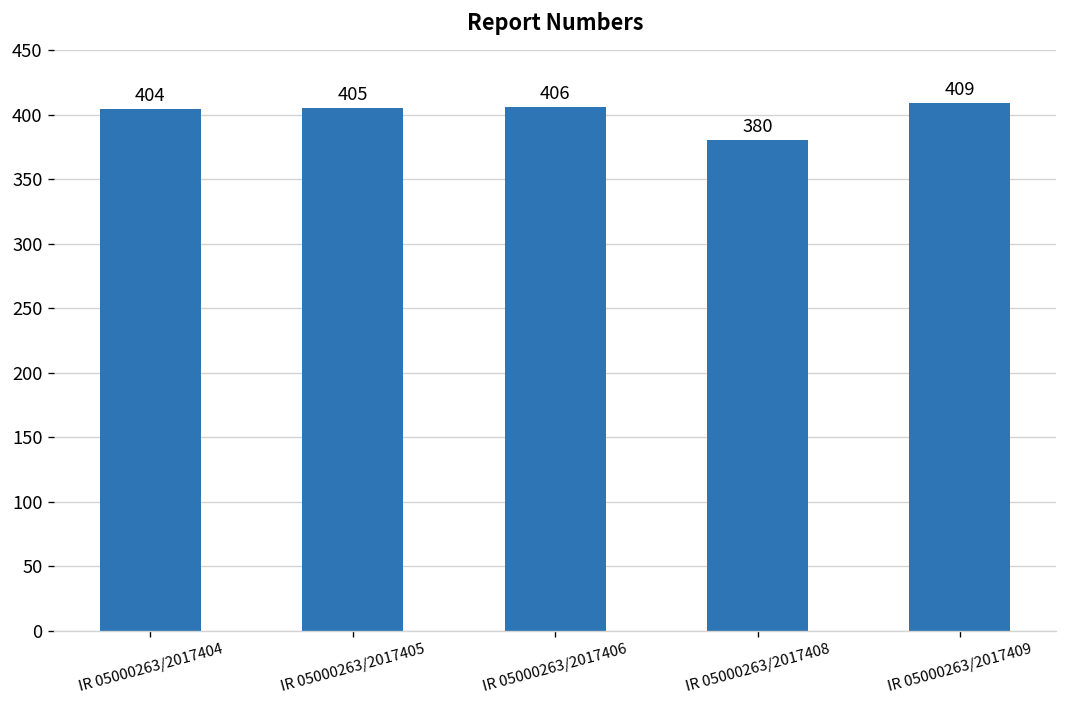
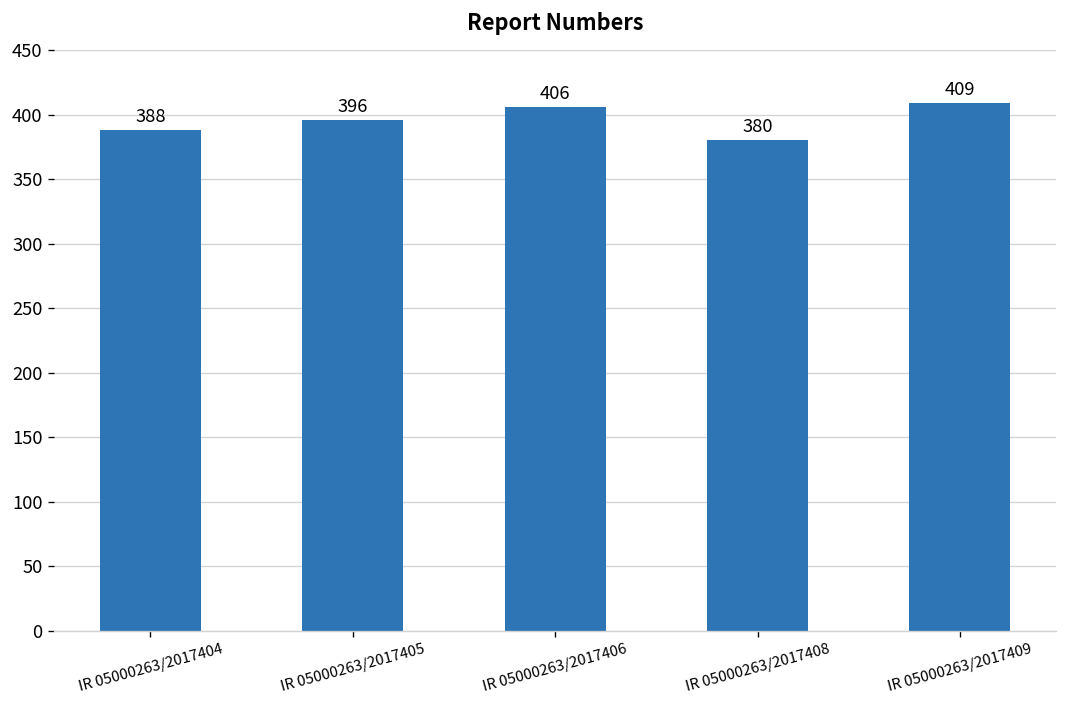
  {
-   "IR 05000263/2017404": 404,
-   "IR 05000263/2017405": 405,
+   "IR 05000263/2017404": 388,
+   "IR 05000263/2017405": 396,
    "IR 05000263/2017406": 406,
    "IR 05000263/2017408": 380,
    "IR 05000263/2017409": 409
  }
